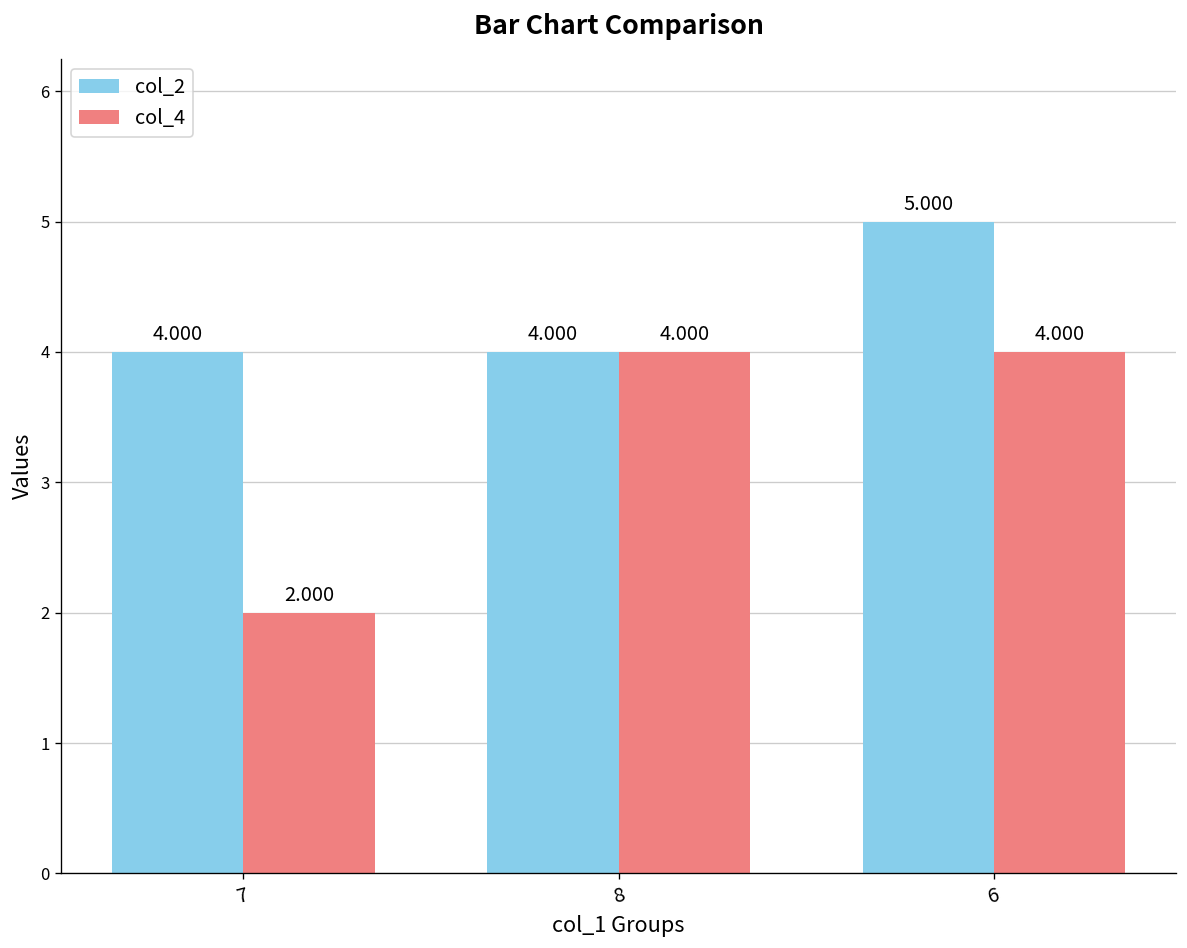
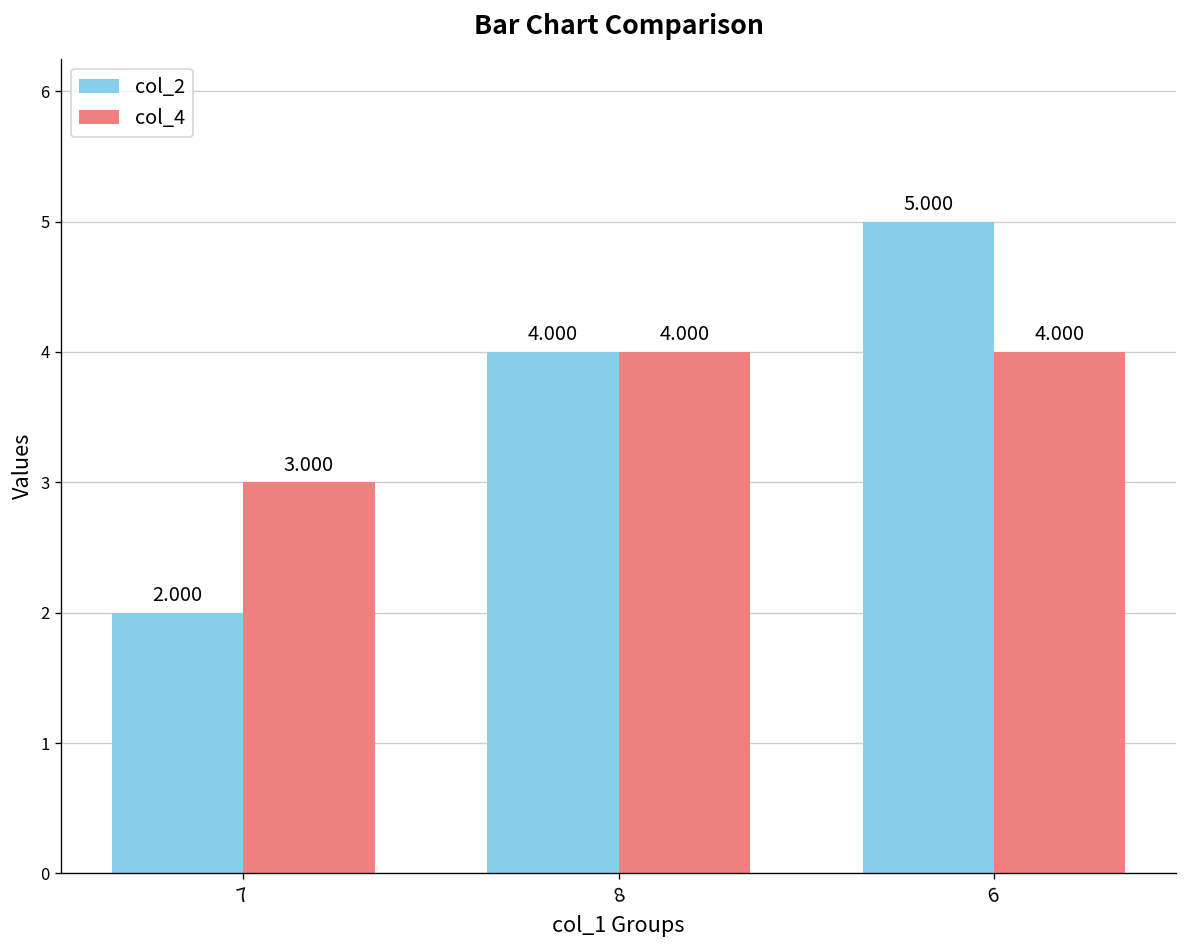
  {
    "col_2": {
-     "7": 4.000,
+     "7": 2.000,
      "8": 4.000,
      "6": 5.000
    },
    "col_4": {
-     "7": 2.000,
+     "7": 3.000,
      "8": 4.000,
      "6": 4.000
    }
  }
